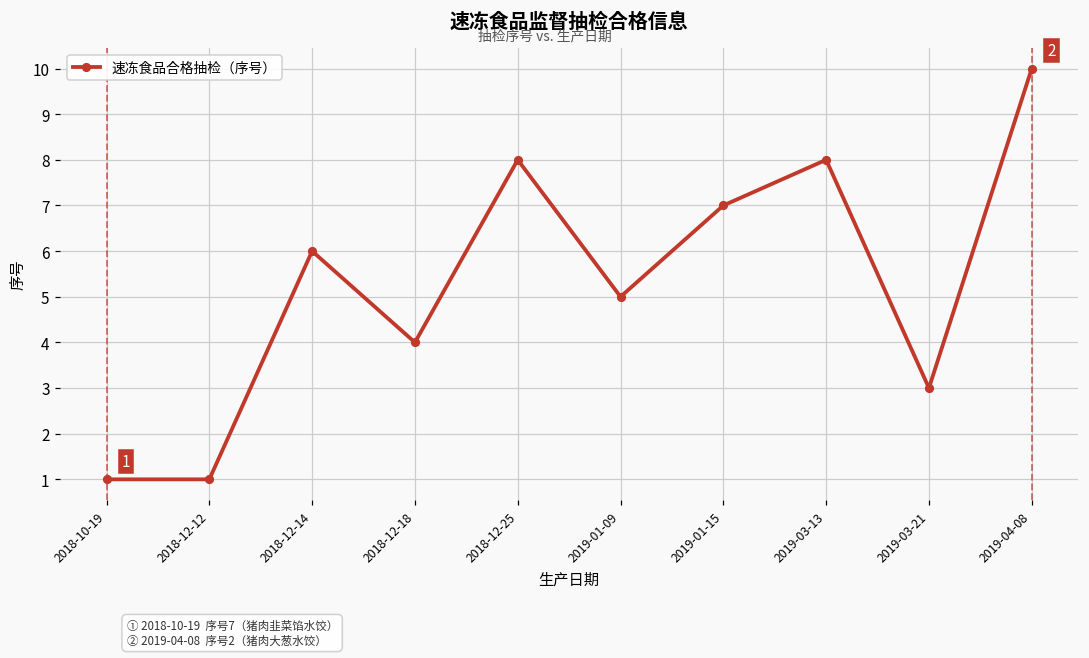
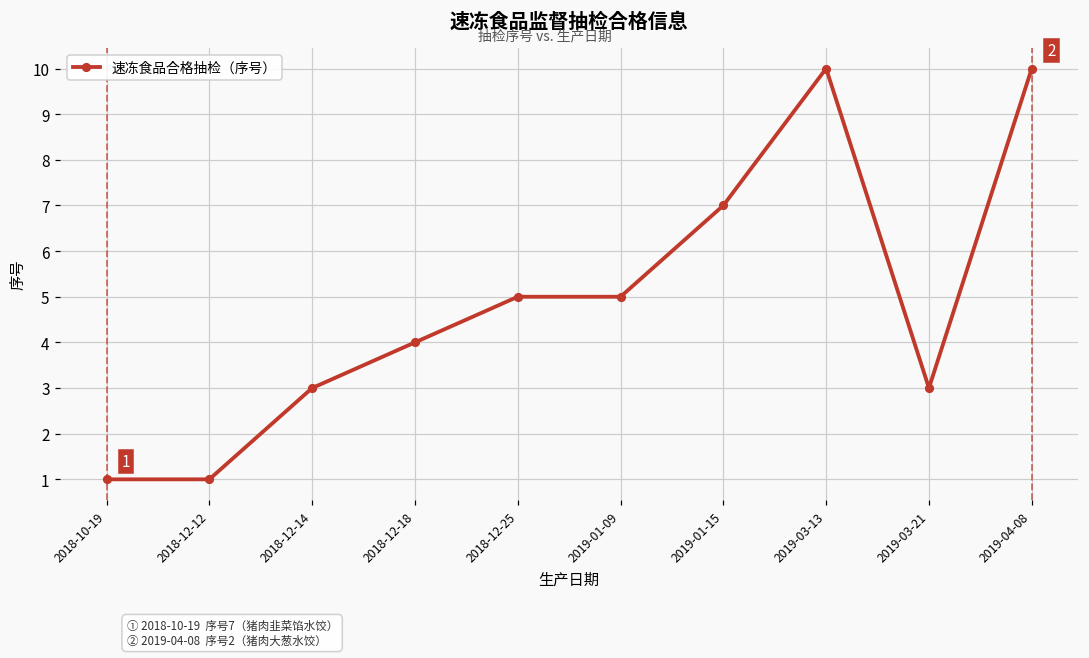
  {
    "2018-12-12": 1,
-   "2018-12-14": 6,
+   "2018-12-14": 3,
    "2018-12-18": 4,
-   "2018-12-25": 8,
+   "2018-12-25": 5,
    "2019-01-09": 5,
    "2019-01-15": 7,
-   "2019-03-13": 8,
+   "2019-03-13": 10,
    "2019-03-21": 3
  }
